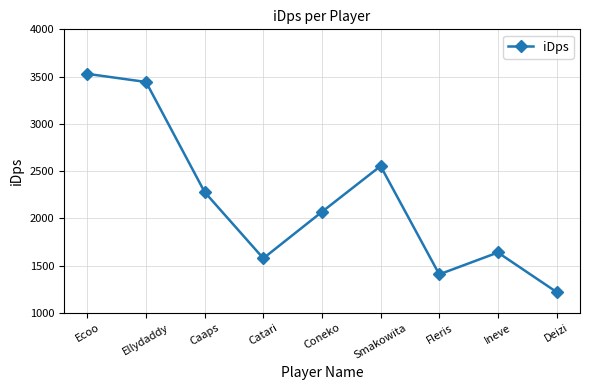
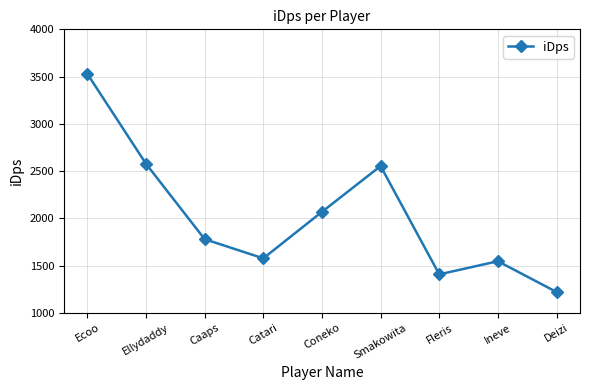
  {
    "Ecoo": 3500,
-   "Ellydaddy": 3400,
-   "Caaps": 2300,
+   "Ellydaddy": 2600,
+   "Caaps": 1800,
    "Catari": 1600,
    "Coneko": 2100,
    "Smakowita": 2600,
    "Fleris": 1400,
-   "Ineve": 1600,
+   "Ineve": 1500,
    "Deizi": 1200
  }
